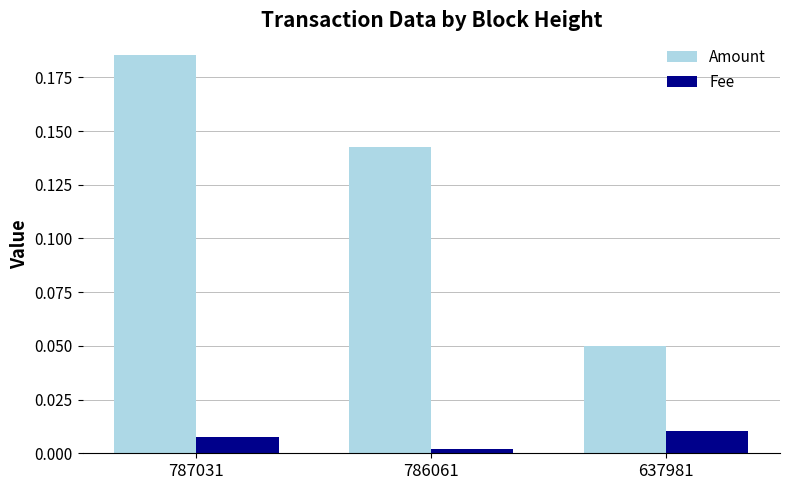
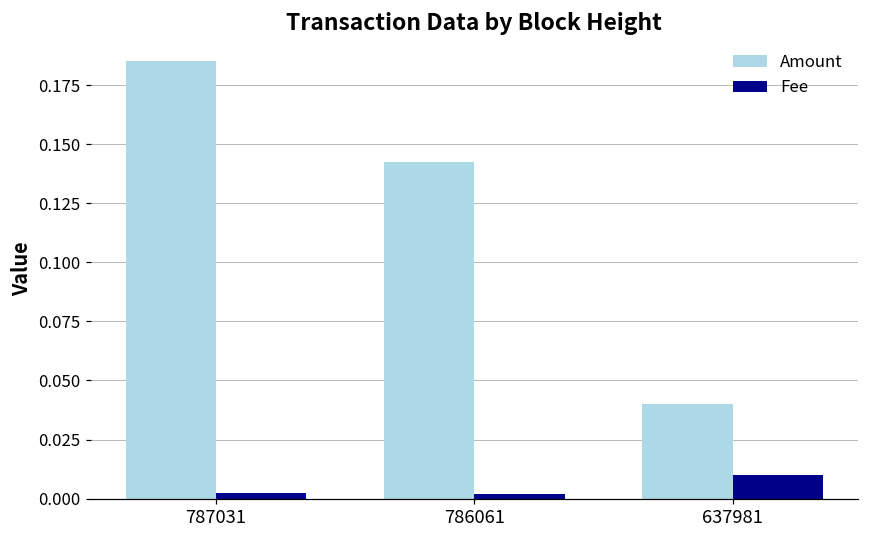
  {
    "Amount": {
      "787031": 0.185,
      "786061": 0.143,
-     "637981": 0.05
+     "637981": 0.04
    },
    "Fee": {
-     "787031": 0.007,
+     "787031": 0.003,
      "786061": 0.002,
      "637981": 0.010
    }
  }
